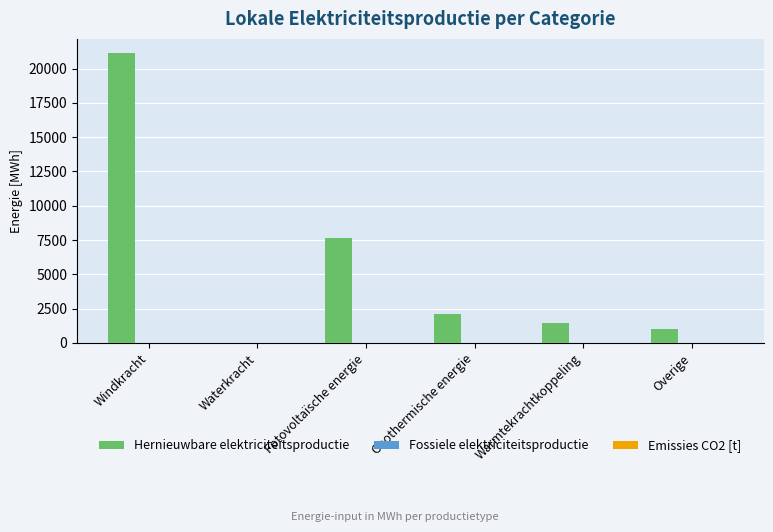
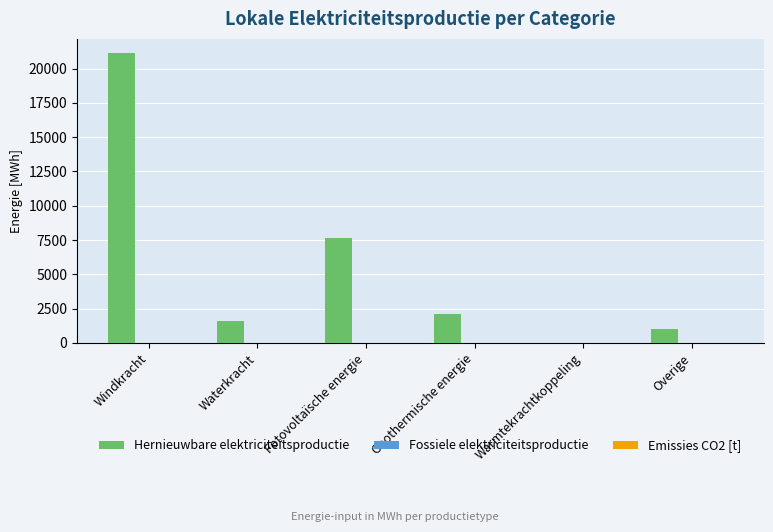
  {
    "Hernieuwbare elektriciteitsproductie": {
      "Windkracht": 21100,
-     "Waterkracht": 0,
+     "Waterkracht": 1600,
      "Fotovoltaïsche energie": 7700,
      "Geothermische energie": 2100,
-     "Warmtekrachtkoppeling": 1500,
+     "Warmtekrachtkoppeling": 0,
      "Overige": 1000
    },
    "Fossiele elektriciteitsproductie": {
      "Windkracht": 0,
      "Waterkracht": 0,
      "Fotovoltaïsche energie": 0,
      "Geothermische energie": 0,
      "Warmtekrachtkoppeling": 0,
      "Overige": 0
    },
    "Emissies CO2 [t]": {
      "Windkracht": 0,
      "Waterkracht": 0,
      "Fotovoltaïsche energie": 0,
      "Geothermische energie": 0,
      "Warmtekrachtkoppeling": 0,
      "Overige": 0
    }
  }
